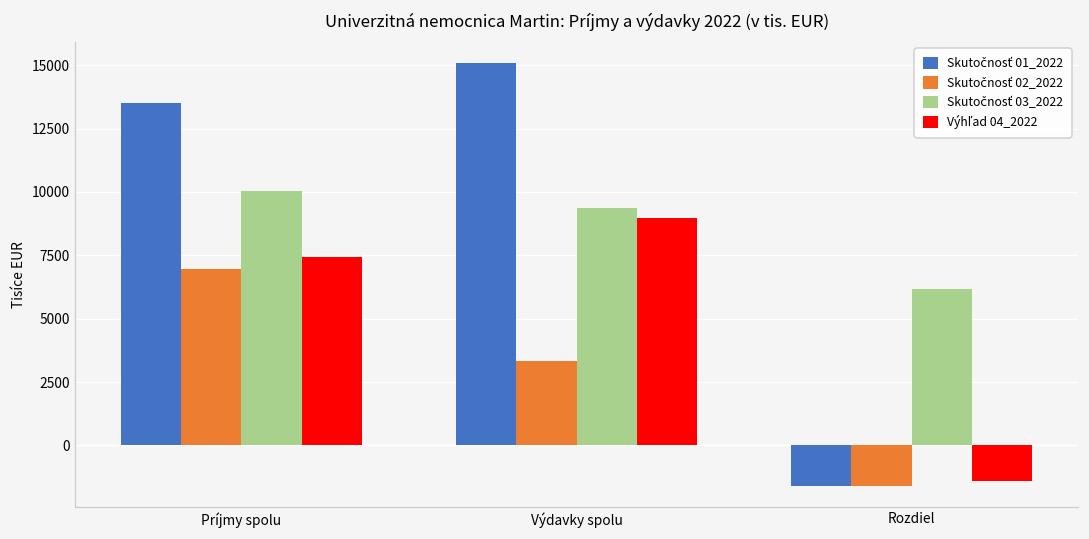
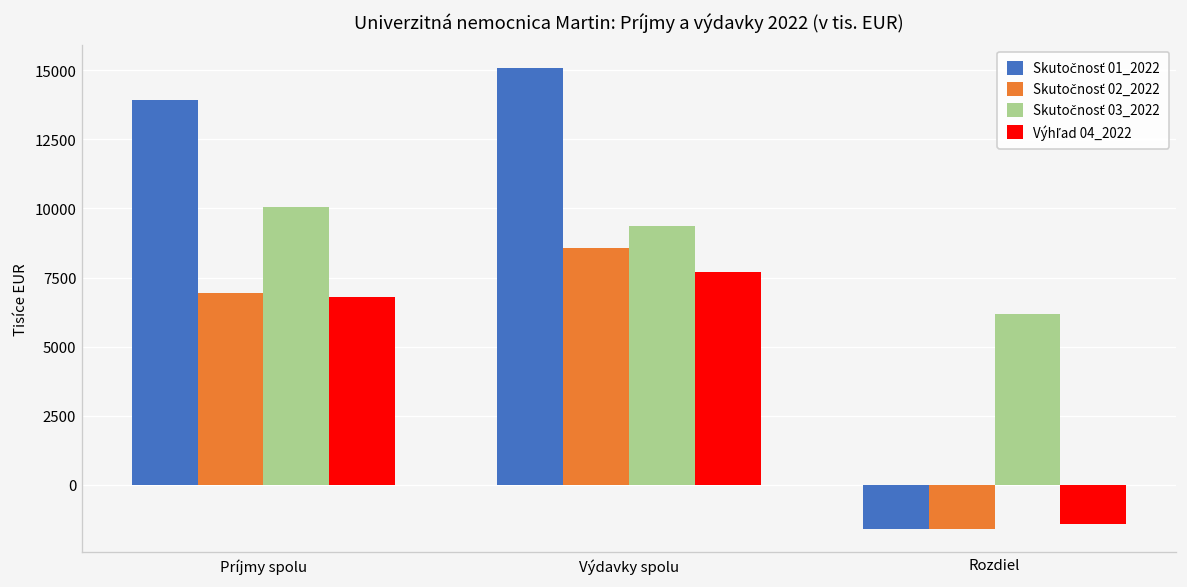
  {
    "Skutočnosť 01_2022": {
-     "Príjmy spolu": 13500,
+     "Príjmy spolu": 13900,
      "Výdavky spolu": 15100,
      "Rozdiel": -1600
    },
    "Skutočnosť 02_2022": {
      "Príjmy spolu": 7000,
-     "Výdavky spolu": 3300,
+     "Výdavky spolu": 8600,
      "Rozdiel": -1600
    },
    "Skutočnosť 03_2022": {
      "Príjmy spolu": 10100,
      "Výdavky spolu": 9400,
      "Rozdiel": 6200
    },
    "Výhľad 04_2022": {
-     "Príjmy spolu": 7400,
-     "Výdavky spolu": 9000,
+     "Príjmy spolu": 6800,
+     "Výdavky spolu": 7700,
      "Rozdiel": -1400
    }
  }
